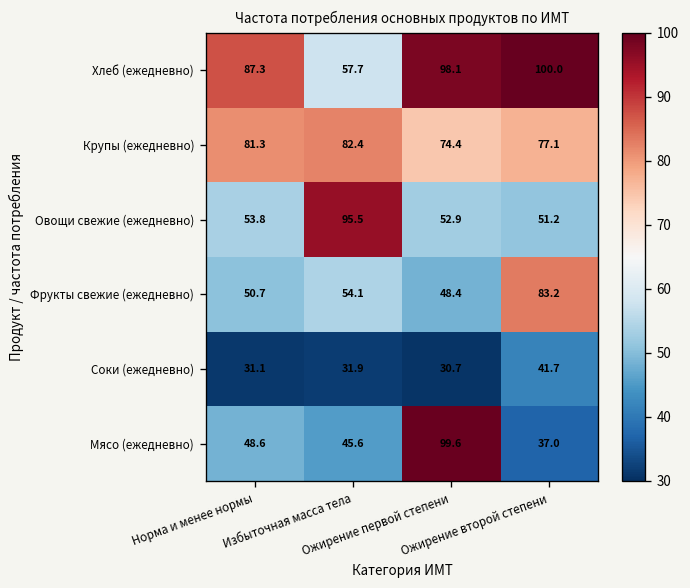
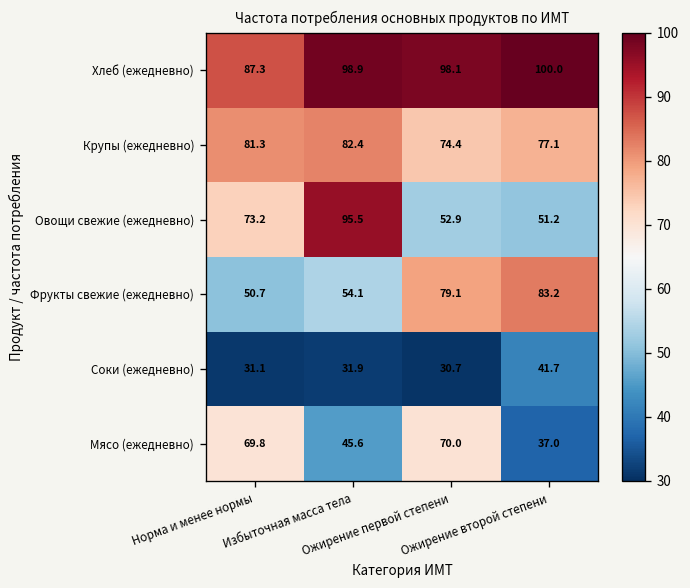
  {
    "Хлеб (ежедневно)": {
      "Норма и менее нормы": 87.3,
-     "Избыточная масса тела": 57.7,
+     "Избыточная масса тела": 98.9,
      "Ожирение первой степени": 98.1,
      "Ожирение второй степени": 100.0
    },
    "Крупы (ежедневно)": {
      "Норма и менее нормы": 81.3,
      "Избыточная масса тела": 82.4,
      "Ожирение первой степени": 74.4,
      "Ожирение второй степени": 77.1
    },
    "Овощи свежие (ежедневно)": {
-     "Норма и менее нормы": 53.8,
+     "Норма и менее нормы": 73.2,
      "Избыточная масса тела": 95.5,
      "Ожирение первой степени": 52.9,
      "Ожирение второй степени": 51.2
    },
    "Фрукты свежие (ежедневно)": {
      "Норма и менее нормы": 50.7,
      "Избыточная масса тела": 54.1,
-     "Ожирение первой степени": 48.4,
+     "Ожирение первой степени": 79.1,
      "Ожирение второй степени": 83.2
    },
    "Соки (ежедневно)": {
      "Норма и менее нормы": 31.1,
      "Избыточная масса тела": 31.9,
      "Ожирение первой степени": 30.7,
      "Ожирение второй степени": 41.7
    },
    "Мясо (ежедневно)": {
-     "Норма и менее нормы": 48.6,
+     "Норма и менее нормы": 69.8,
      "Избыточная масса тела": 45.6,
-     "Ожирение первой степени": 99.6,
+     "Ожирение первой степени": 70.0,
      "Ожирение второй степени": 37.0
    }
  }
